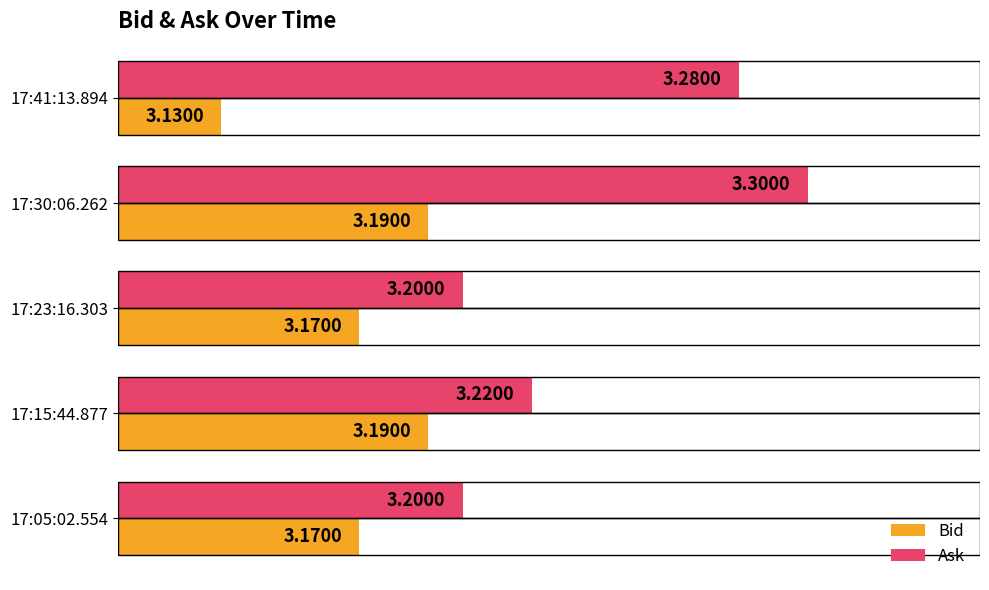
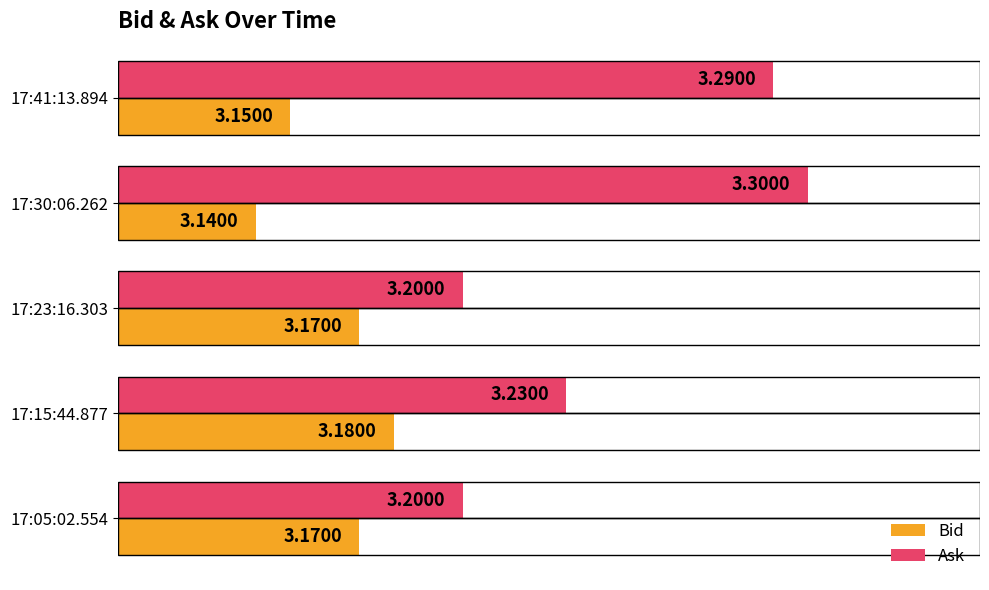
  {
    "Bid": {
-     "17:41:13.894": 3.1300,
-     "17:30:06.262": 3.1900,
+     "17:41:13.894": 3.1500,
+     "17:30:06.262": 3.1400,
      "17:23:16.303": 3.1700,
-     "17:15:44.877": 3.1900,
+     "17:15:44.877": 3.1800,
      "17:05:02.554": 3.1700
    },
    "Ask": {
-     "17:41:13.894": 3.2800,
+     "17:41:13.894": 3.2900,
      "17:30:06.262": 3.3000,
      "17:23:16.303": 3.2000,
-     "17:15:44.877": 3.2200,
+     "17:15:44.877": 3.2300,
      "17:05:02.554": 3.2000
    }
  }
